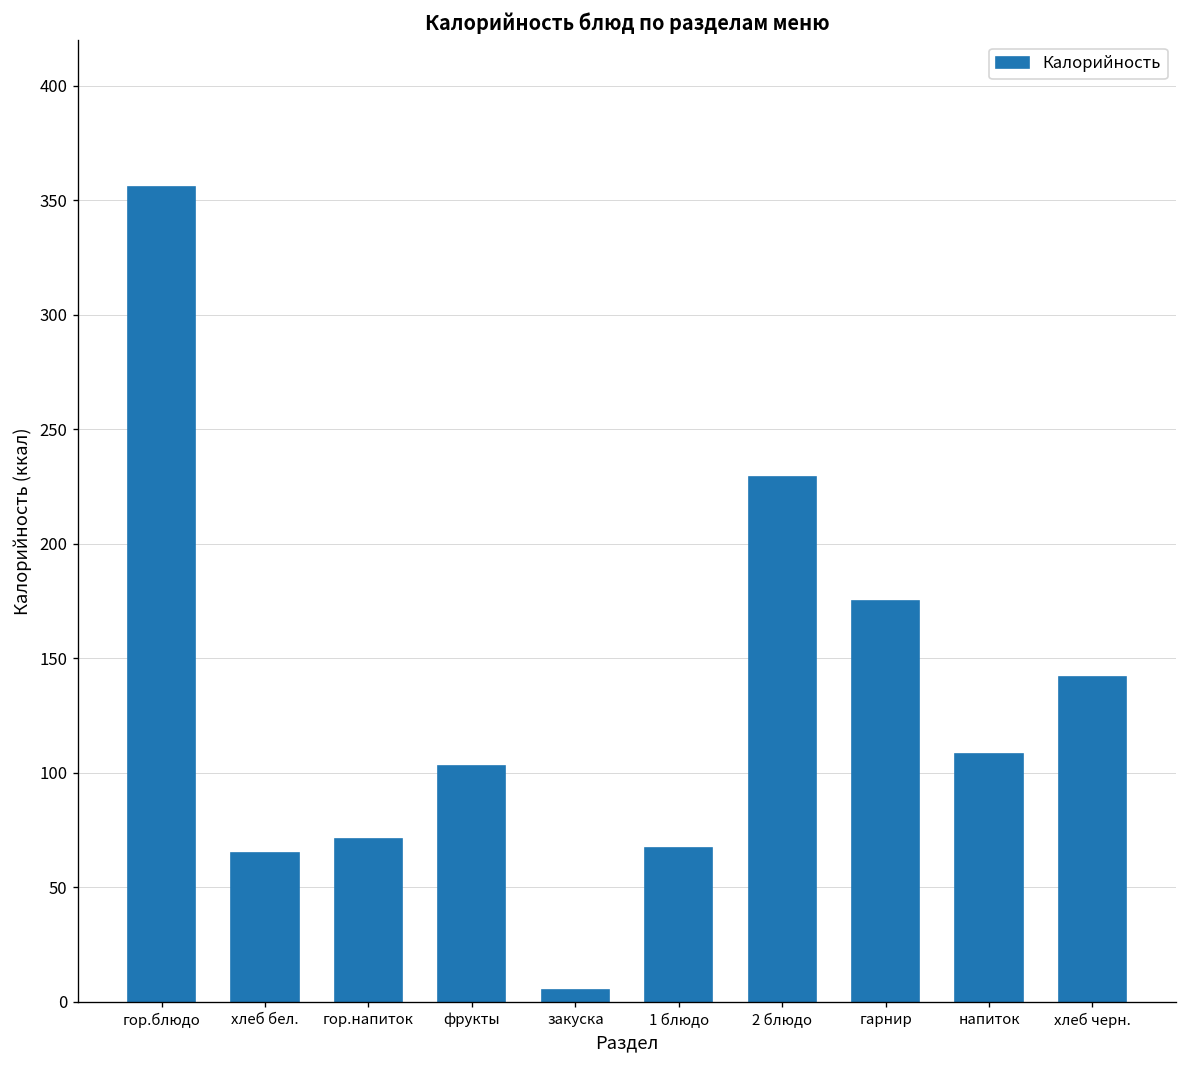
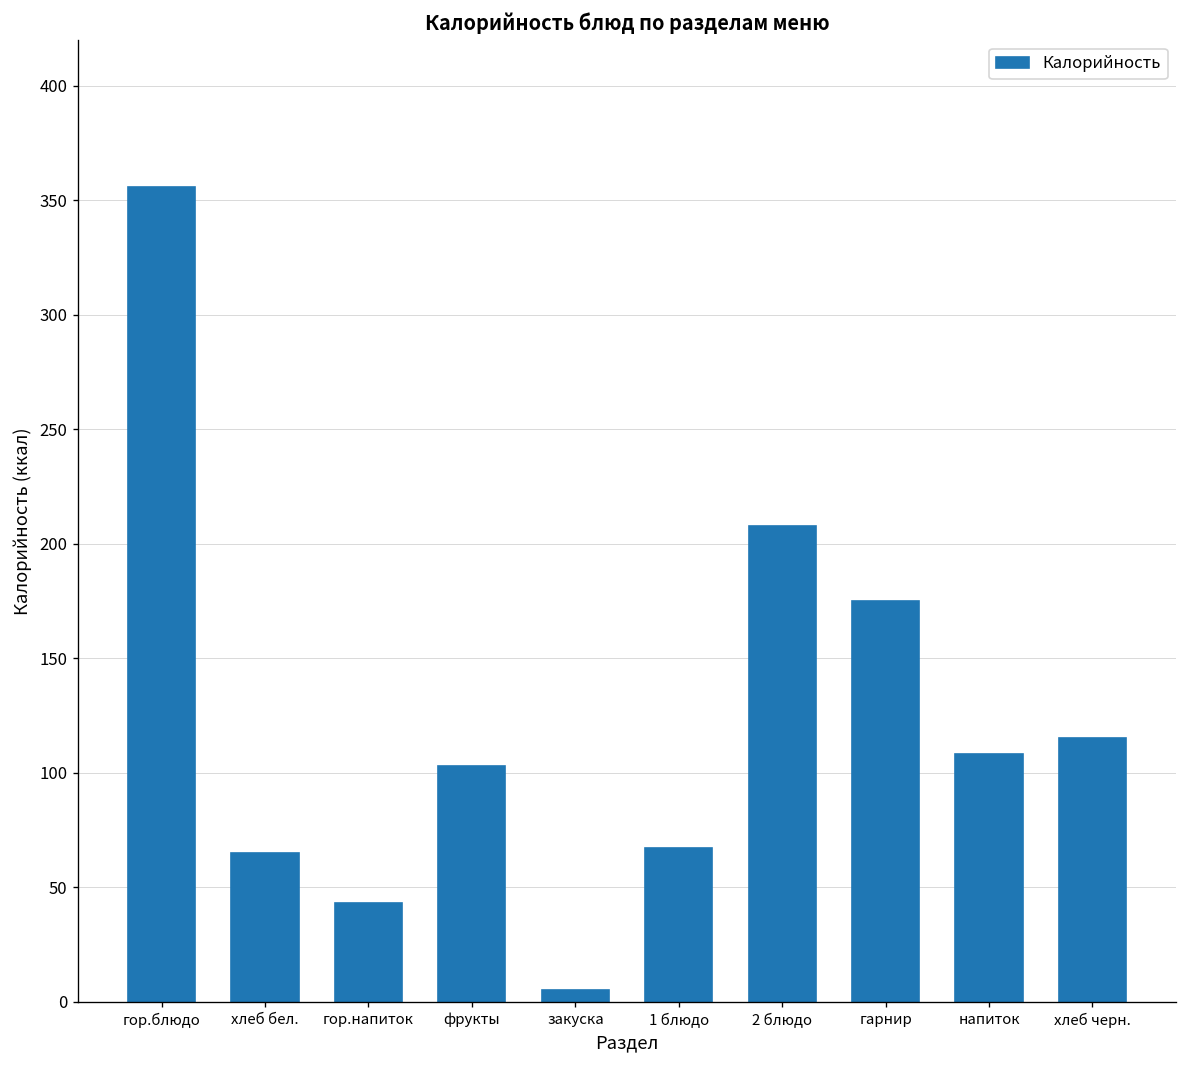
  {
    "гор.блюдо": 356,
    "хлеб бел.": 65,
-   "гор.напиток": 71,
+   "гор.напиток": 43,
    "фрукты": 103,
    "закуска": 5,
    "1 блюдо": 67,
-   "2 блюдо": 229,
+   "2 блюдо": 208,
    "гарнир": 175,
    "напиток": 108,
-   "хлеб черн.": 142
+   "хлеб черн.": 115
  }
